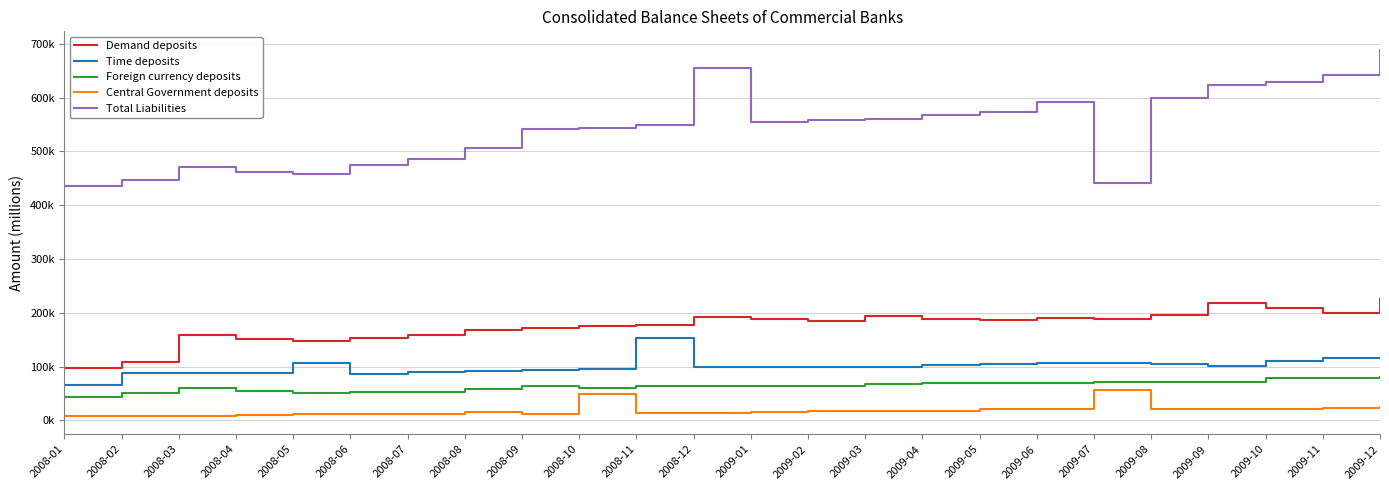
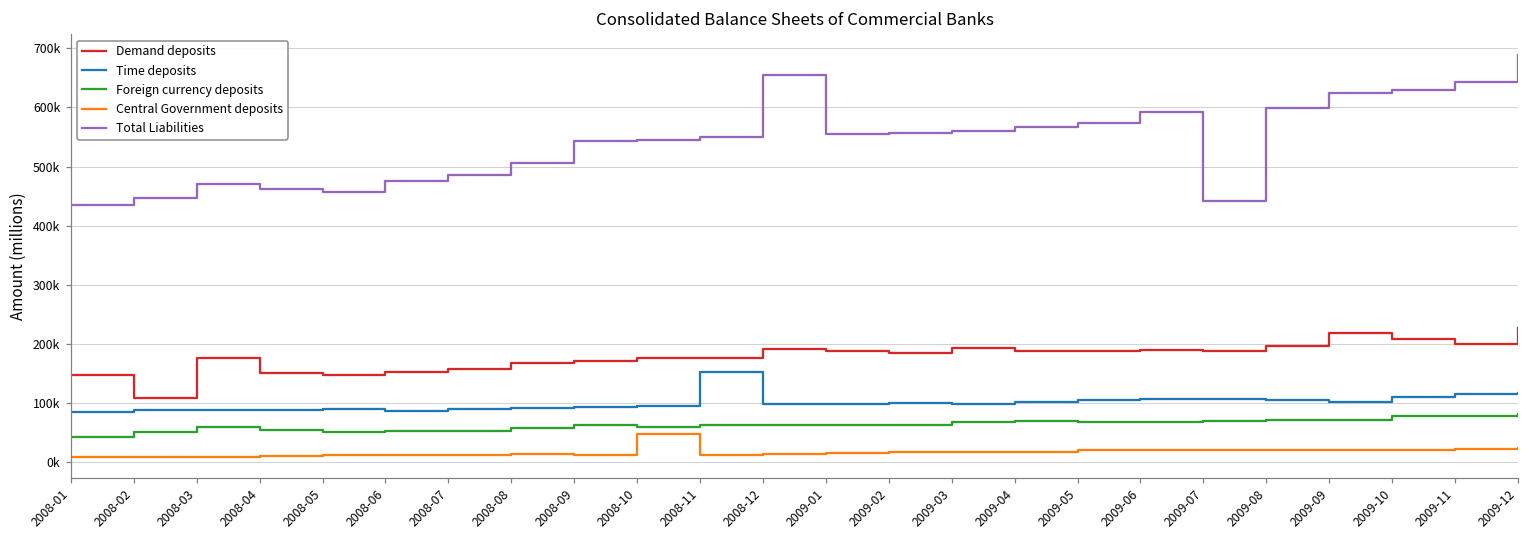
  {
    "Demand deposits": {
-     "2008-01": 100000,
+     "2008-01": 150000,
      "2008-02": 110000,
-     "2008-03": 160000,
+     "2008-03": 180000,
      "2008-04": 150000,
      "2008-05": 150000,
      "2008-06": 150000,
      "2008-07": 160000,
      "2008-08": 170000,
      "2008-09": 170000,
      "2008-10": 180000,
      "2008-11": 180000,
      "2008-12": 190000,
      "2009-01": 190000,
      "2009-02": 190000,
      "2009-03": 190000,
      "2009-04": 190000,
      "2009-05": 190000,
      "2009-06": 190000,
      "2009-07": 190000,
      "2009-08": 200000,
      "2009-09": 220000,
      "2009-10": 210000,
      "2009-11": 200000,
      "2009-12": 230000
    },
    "Time deposits": {
-     "2008-01": 70000,
+     "2008-01": 90000,
      "2008-02": 90000,
      "2008-03": 90000,
      "2008-04": 90000,
-     "2008-05": 110000,
+     "2008-05": 90000,
      "2008-06": 90000,
      "2008-07": 90000,
      "2008-08": 90000,
      "2008-09": 90000,
      "2008-10": 100000,
      "2008-11": 150000,
      "2008-12": 100000,
      "2009-01": 100000,
      "2009-02": 100000,
      "2009-03": 100000,
      "2009-04": 100000,
      "2009-05": 110000,
      "2009-06": 110000,
      "2009-07": 110000,
      "2009-08": 110000,
      "2009-09": 100000,
      "2009-10": 110000,
      "2009-11": 120000,
      "2009-12": 120000
    },
    "Foreign currency deposits": {
      "2008-01": 40000,
      "2008-02": 50000,
      "2008-03": 60000,
      "2008-04": 50000,
      "2008-05": 50000,
      "2008-06": 50000,
      "2008-07": 50000,
      "2008-08": 60000,
      "2008-09": 60000,
      "2008-10": 60000,
      "2008-11": 60000,
      "2008-12": 60000,
      "2009-01": 60000,
      "2009-02": 60000,
      "2009-03": 70000,
      "2009-04": 70000,
      "2009-05": 70000,
      "2009-06": 70000,
      "2009-07": 70000,
      "2009-08": 70000,
      "2009-09": 70000,
      "2009-10": 80000,
      "2009-11": 80000,
      "2009-12": 80000
    },
    "Central Government deposits": {
      "2008-01": 10000,
      "2008-02": 10000,
      "2008-03": 10000,
      "2008-04": 10000,
      "2008-05": 10000,
      "2008-06": 10000,
      "2008-07": 10000,
      "2008-08": 10000,
      "2008-09": 10000,
      "2008-10": 50000,
      "2008-11": 10000,
      "2008-12": 10000,
      "2009-01": 20000,
      "2009-02": 20000,
      "2009-03": 20000,
      "2009-04": 20000,
      "2009-05": 20000,
      "2009-06": 20000,
-     "2009-07": 60000,
+     "2009-07": 20000,
      "2009-08": 20000,
      "2009-09": 20000,
      "2009-10": 20000,
      "2009-11": 20000,
      "2009-12": 20000
    },
    "Total Liabilities": {
      "2008-01": 440000,
      "2008-02": 450000,
      "2008-03": 470000,
      "2008-04": 460000,
      "2008-05": 460000,
      "2008-06": 480000,
      "2008-07": 490000,
      "2008-08": 510000,
      "2008-09": 540000,
      "2008-10": 540000,
      "2008-11": 550000,
      "2008-12": 650000,
      "2009-01": 560000,
      "2009-02": 560000,
      "2009-03": 560000,
      "2009-04": 570000,
      "2009-05": 570000,
      "2009-06": 590000,
      "2009-07": 440000,
      "2009-08": 600000,
      "2009-09": 620000,
      "2009-10": 630000,
      "2009-11": 640000,
      "2009-12": 690000
    }
  }
